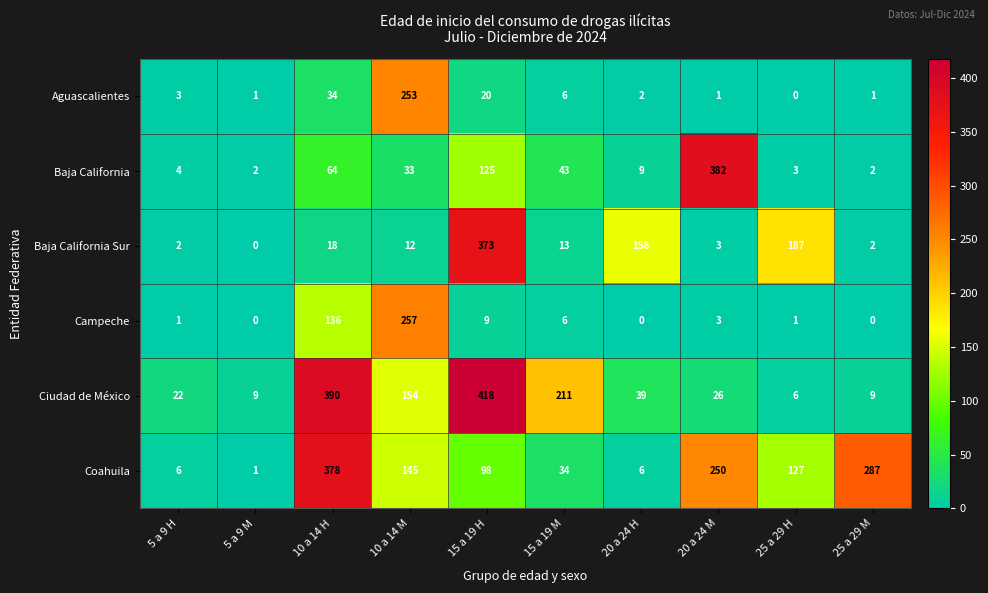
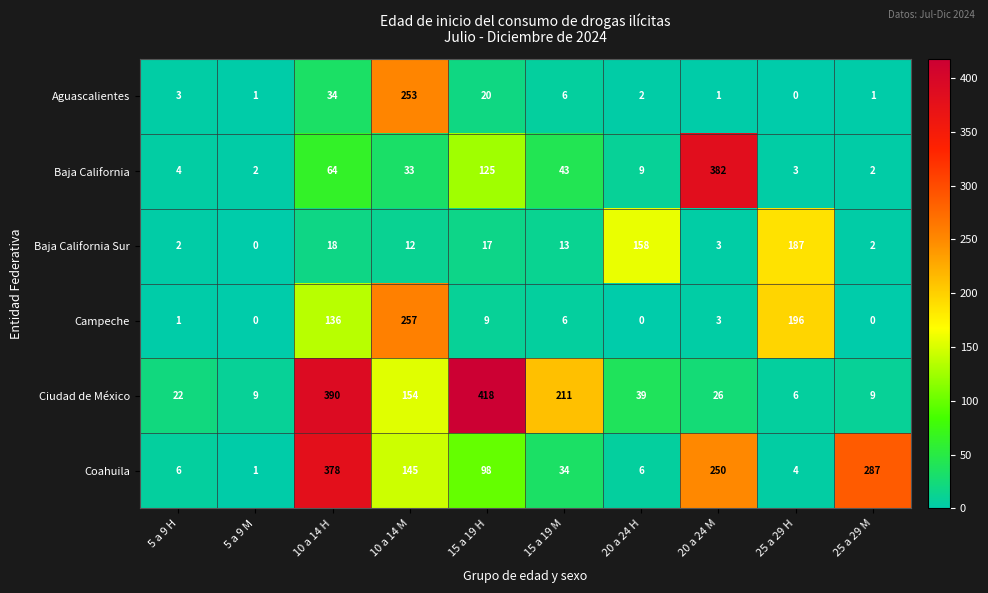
  {
    "Aguascalientes": {
      "5 a 9 H": 3,
      "5 a 9 M": 1,
      "10 a 14 H": 34,
      "10 a 14 M": 253,
      "15 a 19 H": 20,
      "15 a 19 M": 6,
      "20 a 24 H": 2,
      "20 a 24 M": 1,
      "25 a 29 H": 0,
      "25 a 29 M": 1
    },
    "Baja California": {
      "5 a 9 H": 4,
      "5 a 9 M": 2,
      "10 a 14 H": 64,
      "10 a 14 M": 33,
      "15 a 19 H": 125,
      "15 a 19 M": 43,
      "20 a 24 H": 9,
      "20 a 24 M": 382,
      "25 a 29 H": 3,
      "25 a 29 M": 2
    },
    "Baja California Sur": {
      "5 a 9 H": 2,
      "5 a 9 M": 0,
      "10 a 14 H": 18,
      "10 a 14 M": 12,
-     "15 a 19 H": 373,
+     "15 a 19 H": 17,
      "15 a 19 M": 13,
      "20 a 24 H": 158,
      "20 a 24 M": 3,
      "25 a 29 H": 187,
      "25 a 29 M": 2
    },
    "Campeche": {
      "5 a 9 H": 1,
      "5 a 9 M": 0,
      "10 a 14 H": 136,
      "10 a 14 M": 257,
      "15 a 19 H": 9,
      "15 a 19 M": 6,
      "20 a 24 H": 0,
      "20 a 24 M": 3,
-     "25 a 29 H": 1,
+     "25 a 29 H": 196,
      "25 a 29 M": 0
    },
    "Ciudad de México": {
      "5 a 9 H": 22,
      "5 a 9 M": 9,
      "10 a 14 H": 390,
      "10 a 14 M": 154,
      "15 a 19 H": 418,
      "15 a 19 M": 211,
      "20 a 24 H": 39,
      "20 a 24 M": 26,
      "25 a 29 H": 6,
      "25 a 29 M": 9
    },
    "Coahuila": {
      "5 a 9 H": 6,
      "5 a 9 M": 1,
      "10 a 14 H": 378,
      "10 a 14 M": 145,
      "15 a 19 H": 98,
      "15 a 19 M": 34,
      "20 a 24 H": 6,
      "20 a 24 M": 250,
-     "25 a 29 H": 127,
+     "25 a 29 H": 4,
      "25 a 29 M": 287
    }
  }
